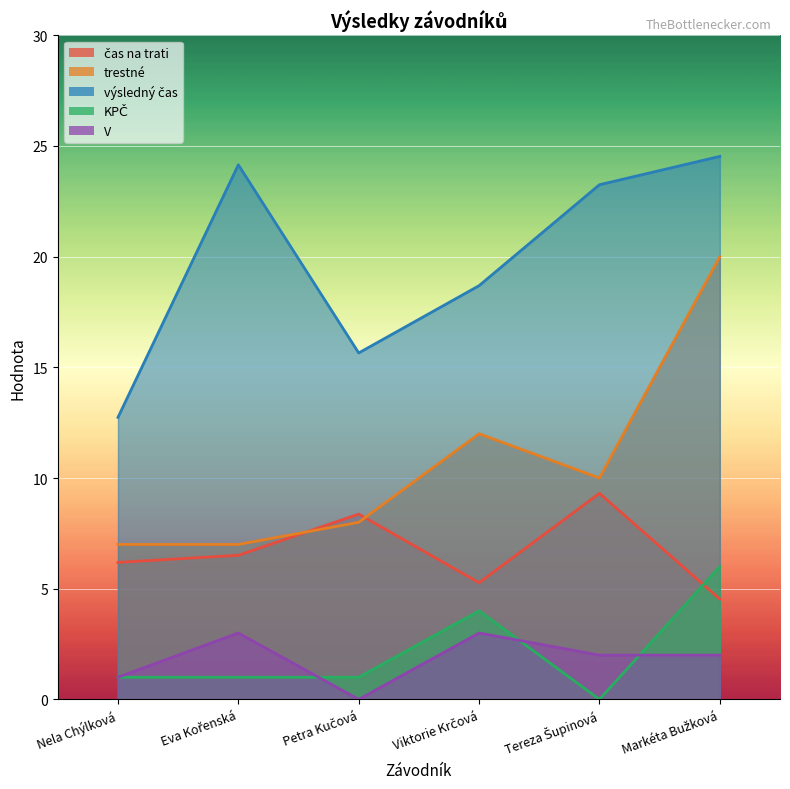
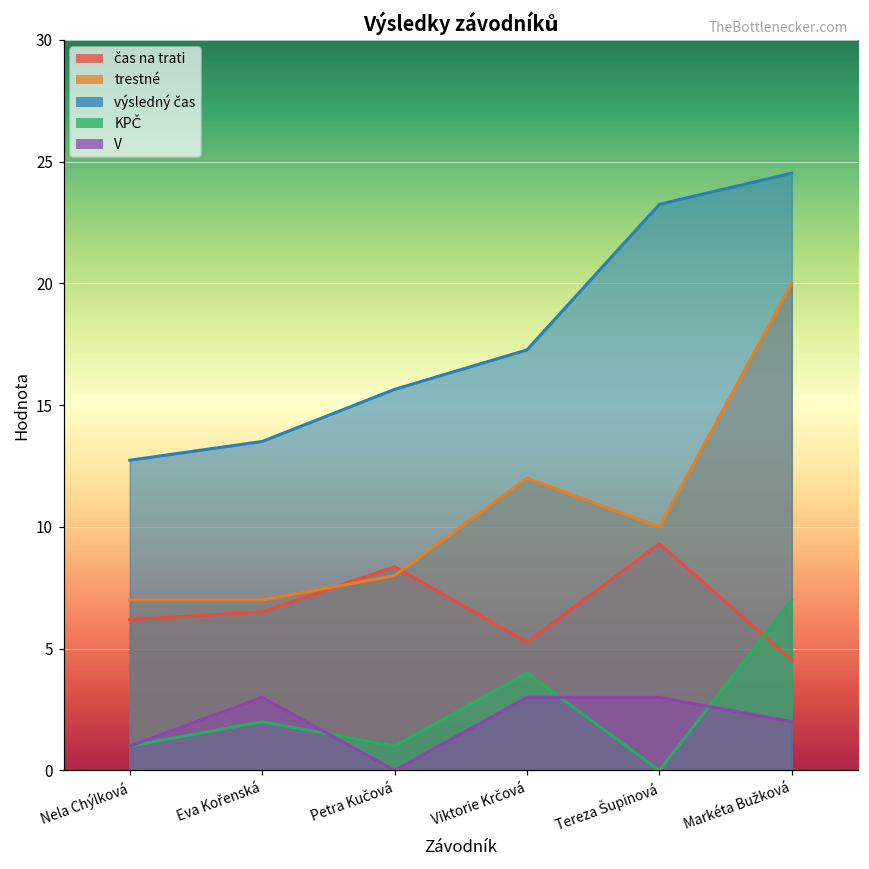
  {
    "výsledný čas": {
      "Nela Chýlková": 12.7,
-     "Eva Kořenská": 24.2,
+     "Eva Kořenská": 13.5,
      "Petra Kučová": 15.7,
-     "Viktorie Krčová": 18.7,
+     "Viktorie Krčová": 17.3,
      "Tereza Šupinová": 23.3,
      "Markéta Bužková": 24.5
    },
    "KPČ": {
-     "Eva Kořenská": 1,
+     "Eva Kořenská": 2,
      "Petra Kučová": 1,
      "Viktorie Krčová": 4,
      "Tereza Šupinová": 0,
-     "Markéta Bužková": 6
+     "Markéta Bužková": 7
    },
    "V": {
      "Eva Kořenská": 3,
      "Petra Kučová": 0,
      "Viktorie Krčová": 3,
-     "Tereza Šupinová": 2,
+     "Tereza Šupinová": 3,
      "Markéta Bužková": 2
    }
  }
